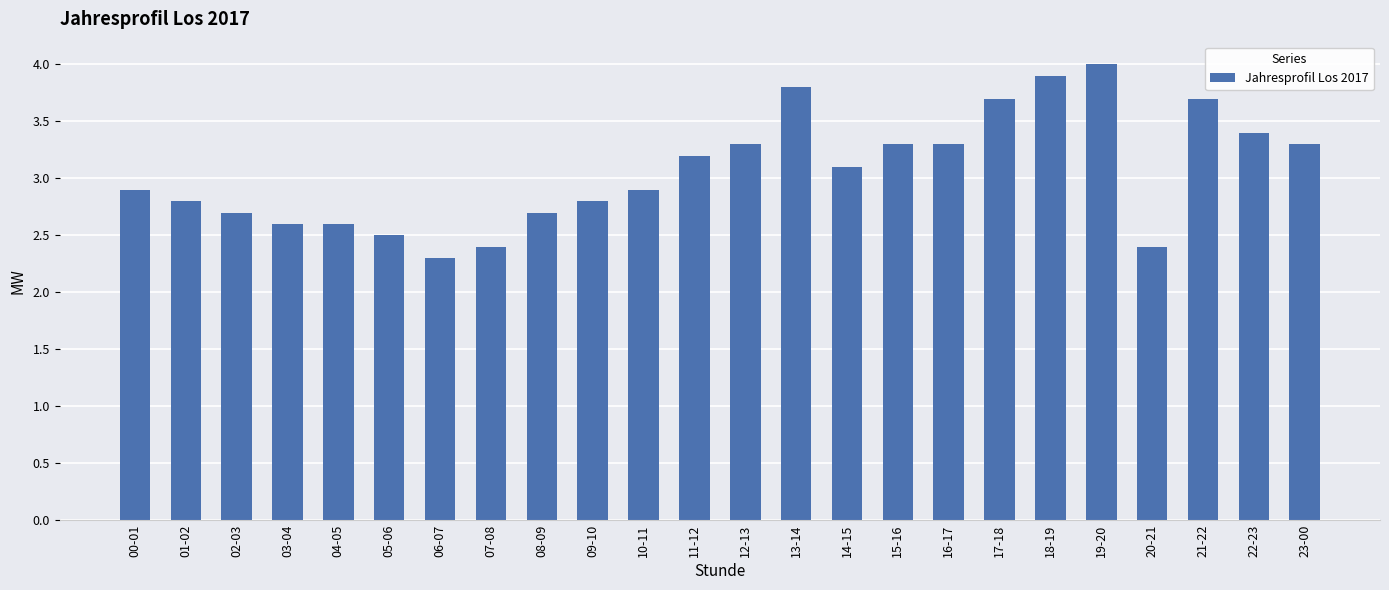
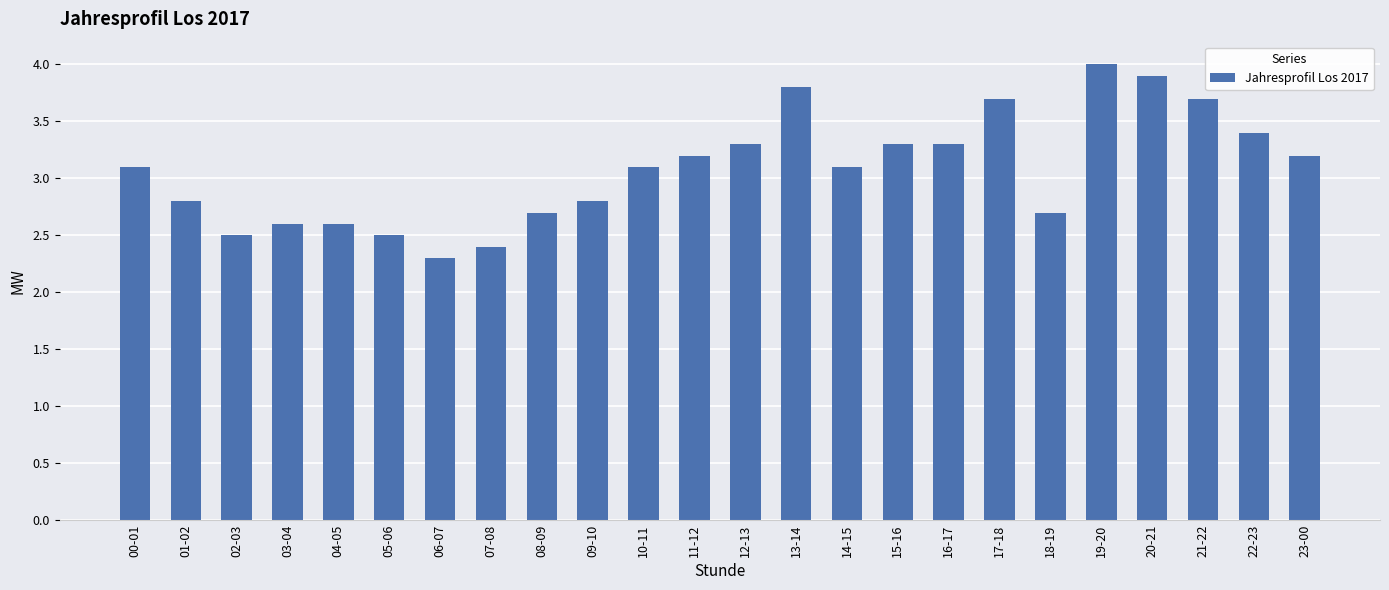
  {
-   "00-01": 2.9,
+   "00-01": 3.1,
    "01-02": 2.8,
-   "02-03": 2.7,
+   "02-03": 2.5,
    "03-04": 2.6,
    "04-05": 2.6,
    "05-06": 2.5,
    "06-07": 2.3,
    "07-08": 2.4,
    "08-09": 2.7,
    "09-10": 2.8,
-   "10-11": 2.9,
+   "10-11": 3.1,
    "11-12": 3.2,
    "12-13": 3.3,
    "13-14": 3.8,
    "14-15": 3.1,
    "15-16": 3.3,
    "16-17": 3.3,
    "17-18": 3.7,
-   "18-19": 3.9,
+   "18-19": 2.7,
    "19-20": 4.0,
-   "20-21": 2.4,
+   "20-21": 3.9,
    "21-22": 3.7,
    "22-23": 3.4,
-   "23-00": 3.3
+   "23-00": 3.2
  }
